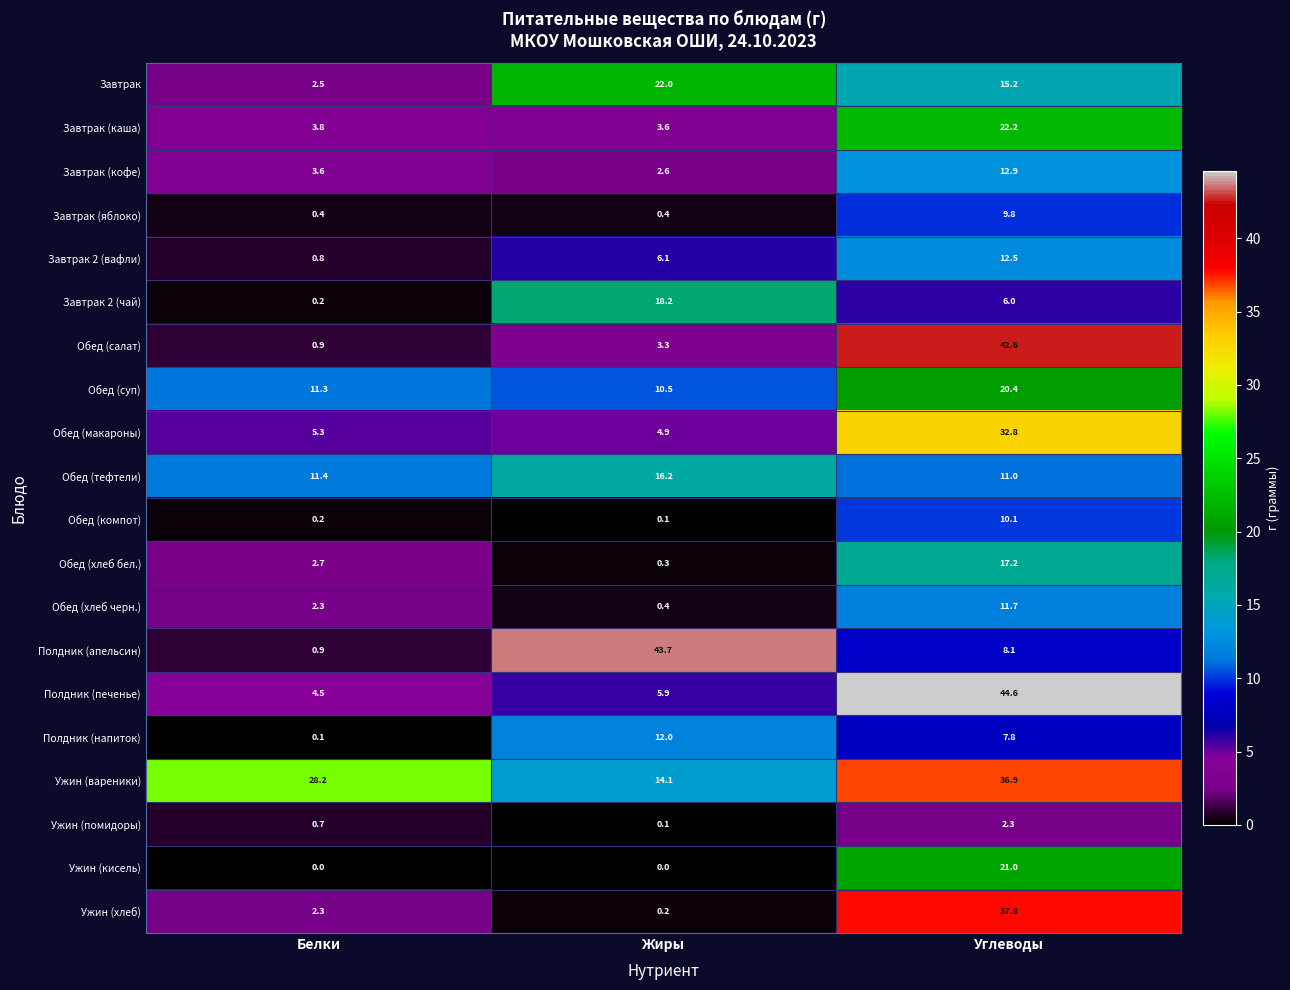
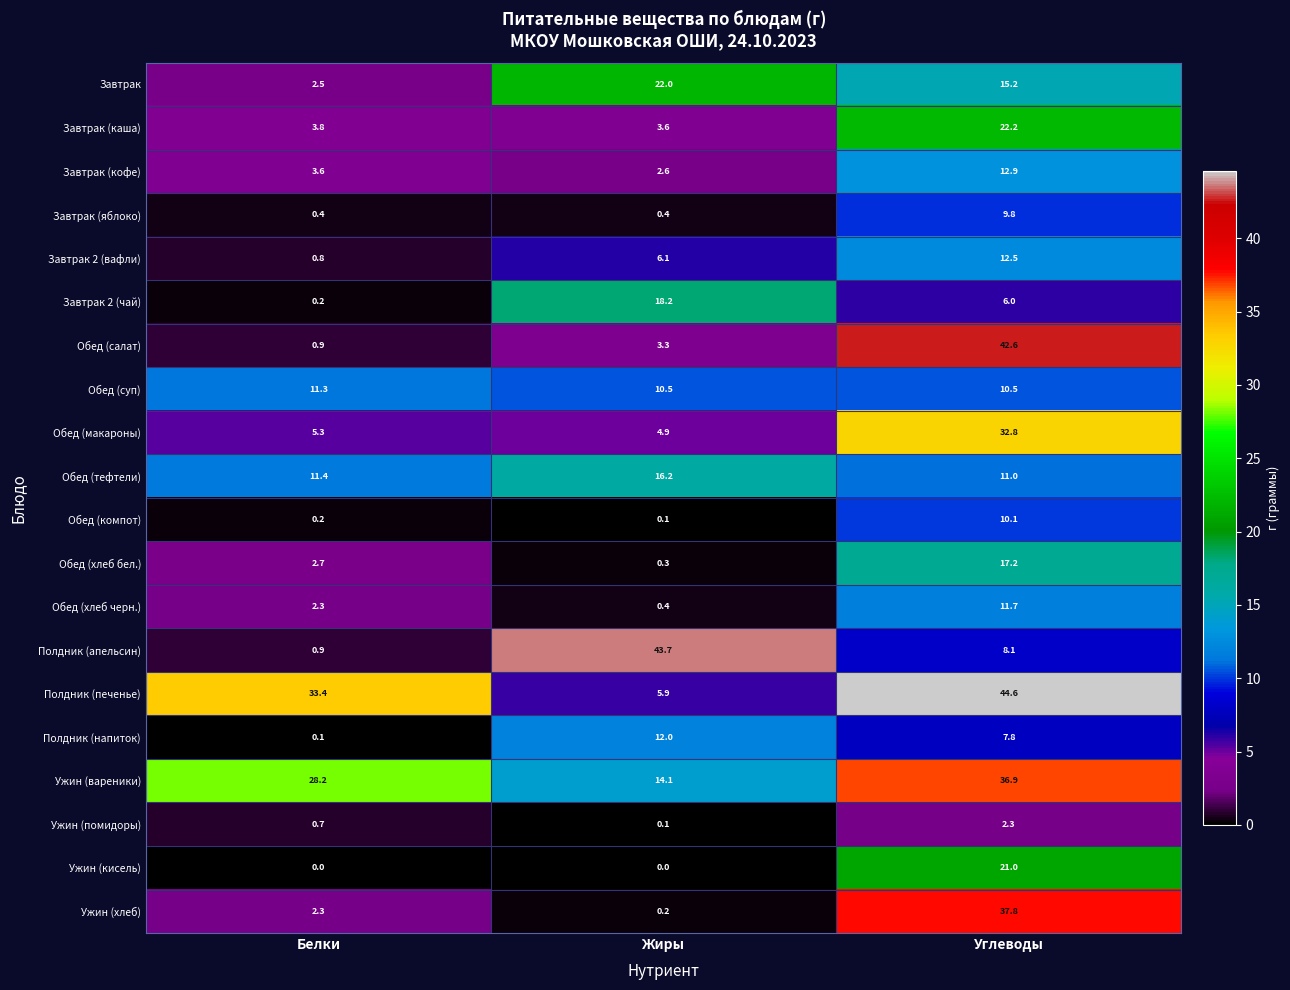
  {
    "Завтрак": {
      "Белки": 2.5,
      "Жиры": 22.0,
      "Углеводы": 15.2
    },
    "Завтрак (каша)": {
      "Белки": 3.8,
      "Жиры": 3.6,
      "Углеводы": 22.2
    },
    "Завтрак (кофе)": {
      "Белки": 3.6,
      "Жиры": 2.6,
      "Углеводы": 12.9
    },
    "Завтрак (яблоко)": {
      "Белки": 0.4,
      "Жиры": 0.4,
      "Углеводы": 9.8
    },
    "Завтрак 2 (вафли)": {
      "Белки": 0.8,
      "Жиры": 6.1,
      "Углеводы": 12.5
    },
    "Завтрак 2 (чай)": {
      "Белки": 0.2,
      "Жиры": 18.2,
      "Углеводы": 6.0
    },
    "Обед (салат)": {
      "Белки": 0.9,
      "Жиры": 3.3,
      "Углеводы": 42.6
    },
    "Обед (суп)": {
      "Белки": 11.3,
      "Жиры": 10.5,
-     "Углеводы": 20.4
+     "Углеводы": 10.5
    },
    "Обед (макароны)": {
      "Белки": 5.3,
      "Жиры": 4.9,
      "Углеводы": 32.8
    },
    "Обед (тефтели)": {
      "Белки": 11.4,
      "Жиры": 16.2,
      "Углеводы": 11.0
    },
    "Обед (компот)": {
      "Белки": 0.2,
      "Жиры": 0.1,
      "Углеводы": 10.1
    },
    "Обед (хлеб бел.)": {
      "Белки": 2.7,
      "Жиры": 0.3,
      "Углеводы": 17.2
    },
    "Обед (хлеб черн.)": {
      "Белки": 2.3,
      "Жиры": 0.4,
      "Углеводы": 11.7
    },
    "Полдник (апельсин)": {
      "Белки": 0.9,
      "Жиры": 43.7,
      "Углеводы": 8.1
    },
    "Полдник (печенье)": {
-     "Белки": 4.5,
+     "Белки": 33.4,
      "Жиры": 5.9,
      "Углеводы": 44.6
    },
    "Полдник (напиток)": {
      "Белки": 0.1,
      "Жиры": 12.0,
      "Углеводы": 7.8
    },
    "Ужин (вареники)": {
      "Белки": 28.2,
      "Жиры": 14.1,
      "Углеводы": 36.9
    },
    "Ужин (помидоры)": {
      "Белки": 0.7,
      "Жиры": 0.1,
      "Углеводы": 2.3
    },
    "Ужин (кисель)": {
      "Белки": 0.0,
      "Жиры": 0.0,
      "Углеводы": 21.0
    },
    "Ужин (хлеб)": {
      "Белки": 2.3,
      "Жиры": 0.2,
      "Углеводы": 37.8
    }
  }
